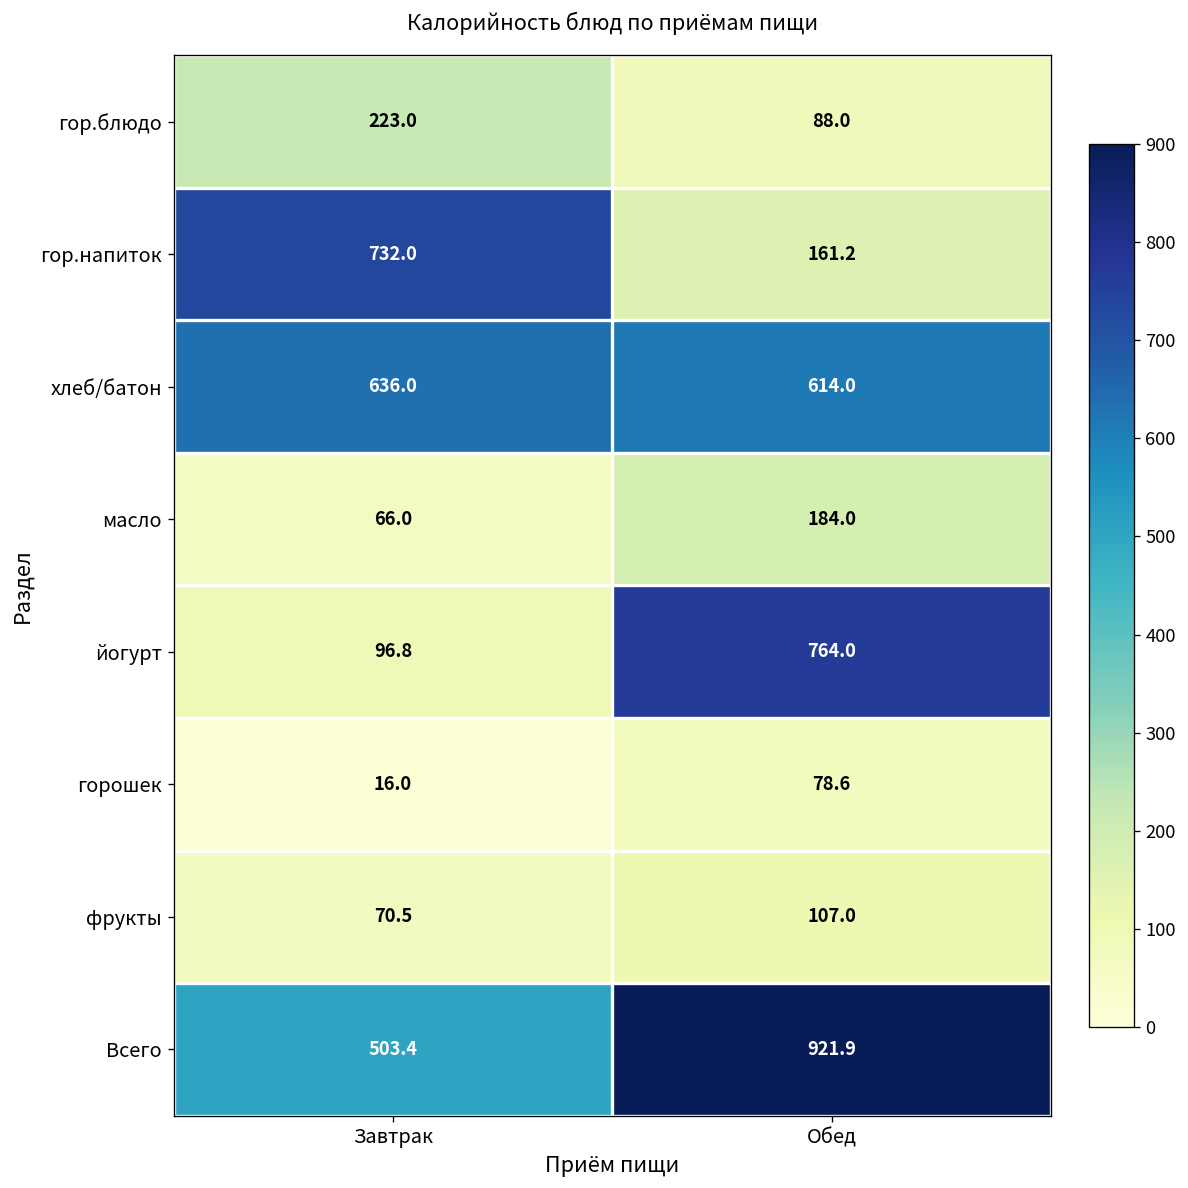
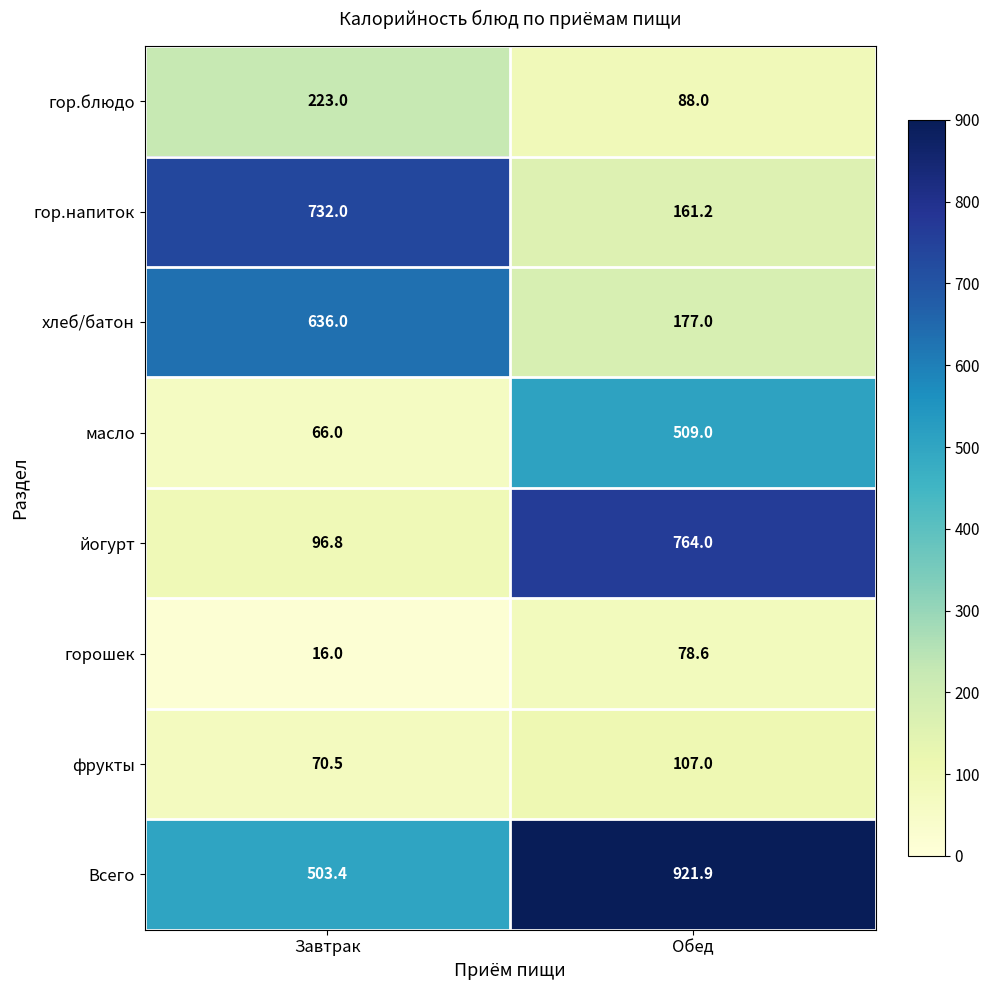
  {
    "гор.блюдо": {
      "Завтрак": 223.0,
      "Обед": 88.0
    },
    "гор.напиток": {
      "Завтрак": 732.0,
      "Обед": 161.2
    },
    "хлеб/батон": {
      "Завтрак": 636.0,
-     "Обед": 614.0
+     "Обед": 177.0
    },
    "масло": {
      "Завтрак": 66.0,
-     "Обед": 184.0
+     "Обед": 509.0
    },
    "йогурт": {
      "Завтрак": 96.8,
      "Обед": 764.0
    },
    "горошек": {
      "Завтрак": 16.0,
      "Обед": 78.6
    },
    "фрукты": {
      "Завтрак": 70.5,
      "Обед": 107.0
    },
    "Всего": {
      "Завтрак": 503.4,
      "Обед": 921.9
    }
  }
